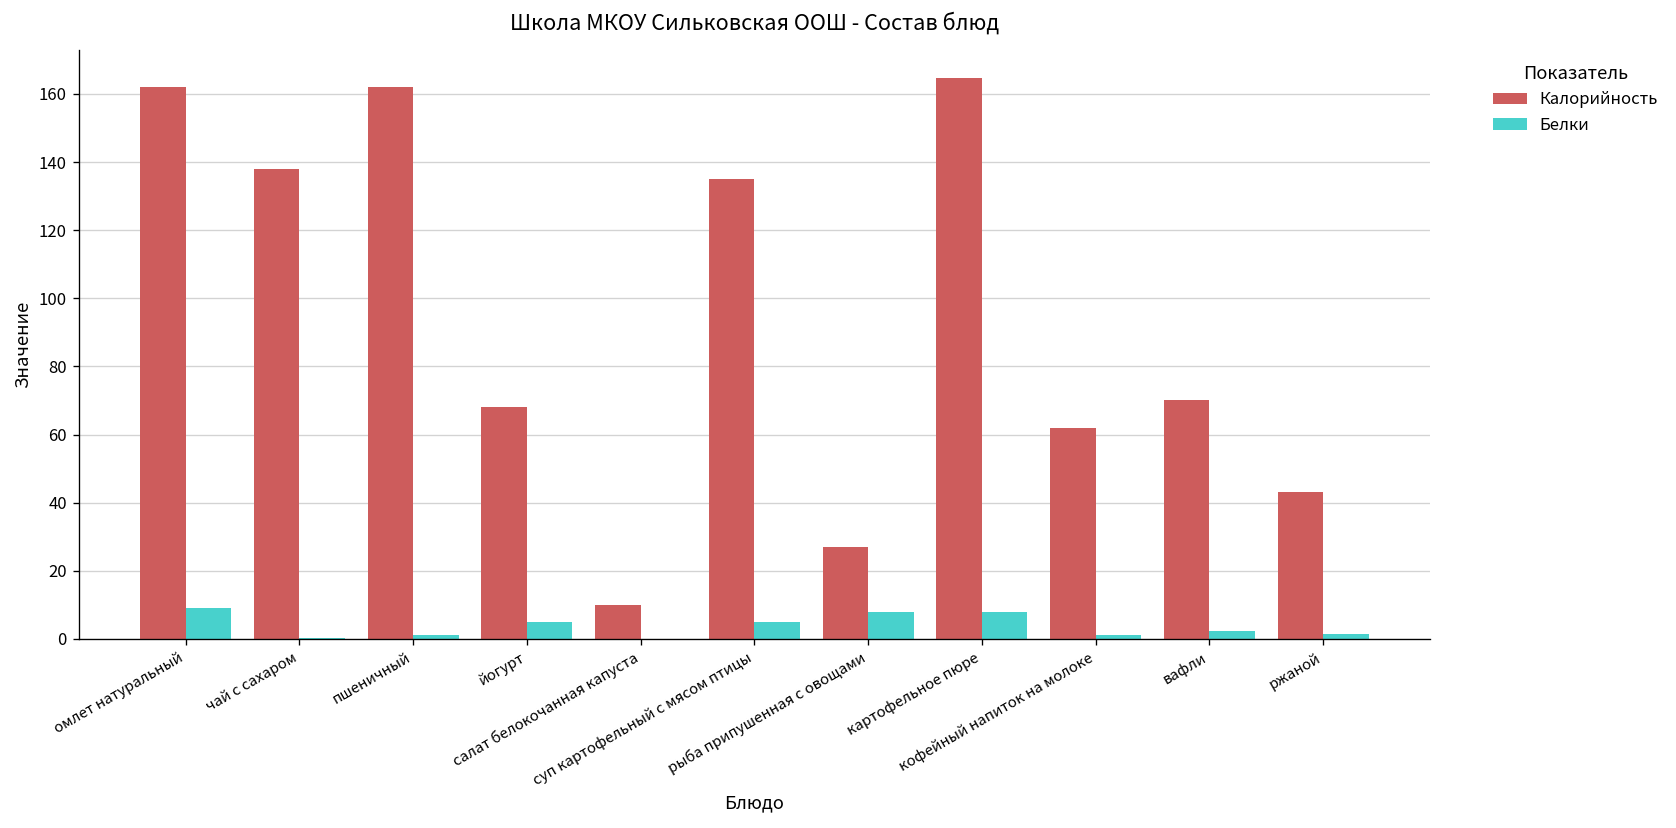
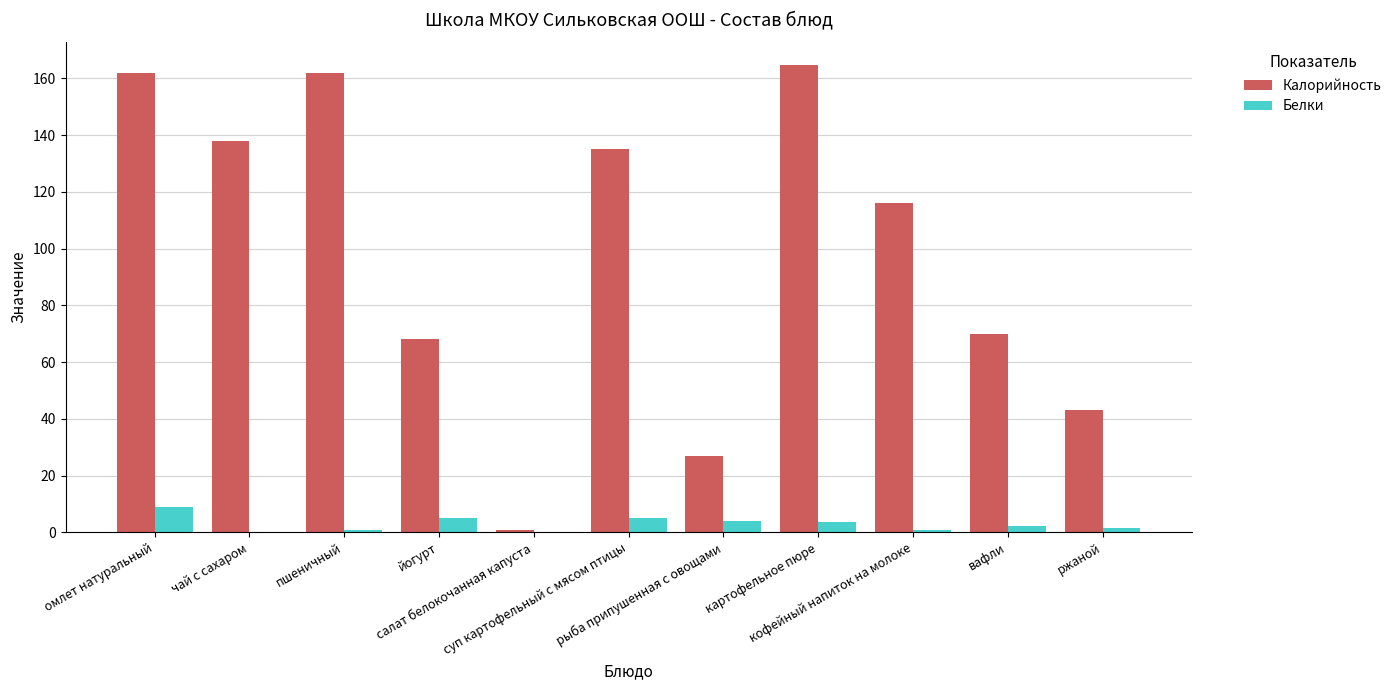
  {
    "Калорийность": {
      "омлет натуральный": 162,
      "чай с сахаром": 138,
      "пшеничный": 162,
      "йогурт": 68,
-     "салат белокочанная капуста": 10,
+     "салат белокочанная капуста": 1,
      "суп картофельный с мясом птицы": 135,
      "рыба припушенная с овощами": 27,
      "картофельное пюре": 165,
-     "кофейный напиток на молоке": 62,
+     "кофейный напиток на молоке": 116,
      "вафли": 70,
      "ржаной": 43
    },
    "Белки": {
      "омлет натуральный": 9,
      "пшеничный": 1,
      "йогурт": 5,
      "салат белокочанная капуста": 0,
      "суп картофельный с мясом птицы": 5,
-     "рыба припушенная с овощами": 8,
-     "картофельное пюре": 8,
+     "рыба припушенная с овощами": 4,
+     "картофельное пюре": 4,
      "кофейный напиток на молоке": 1,
      "вафли": 2,
      "ржаной": 1
    }
  }
